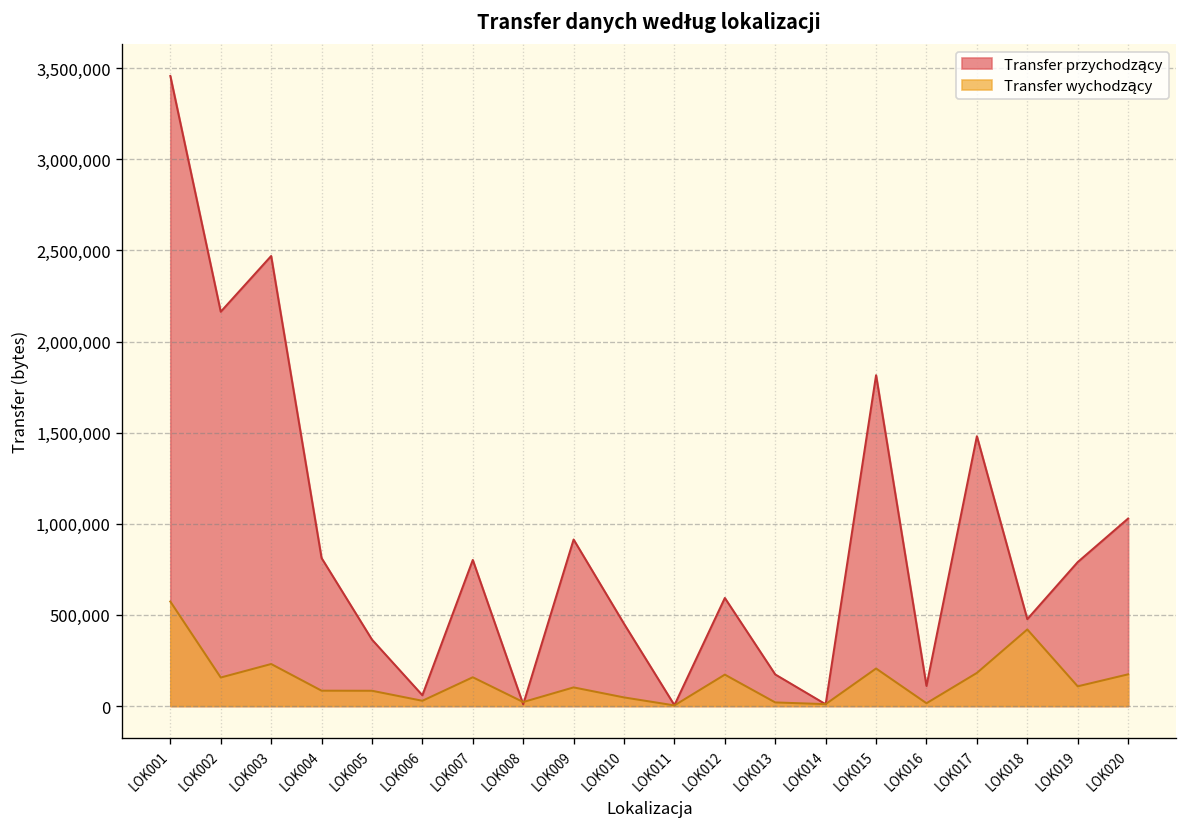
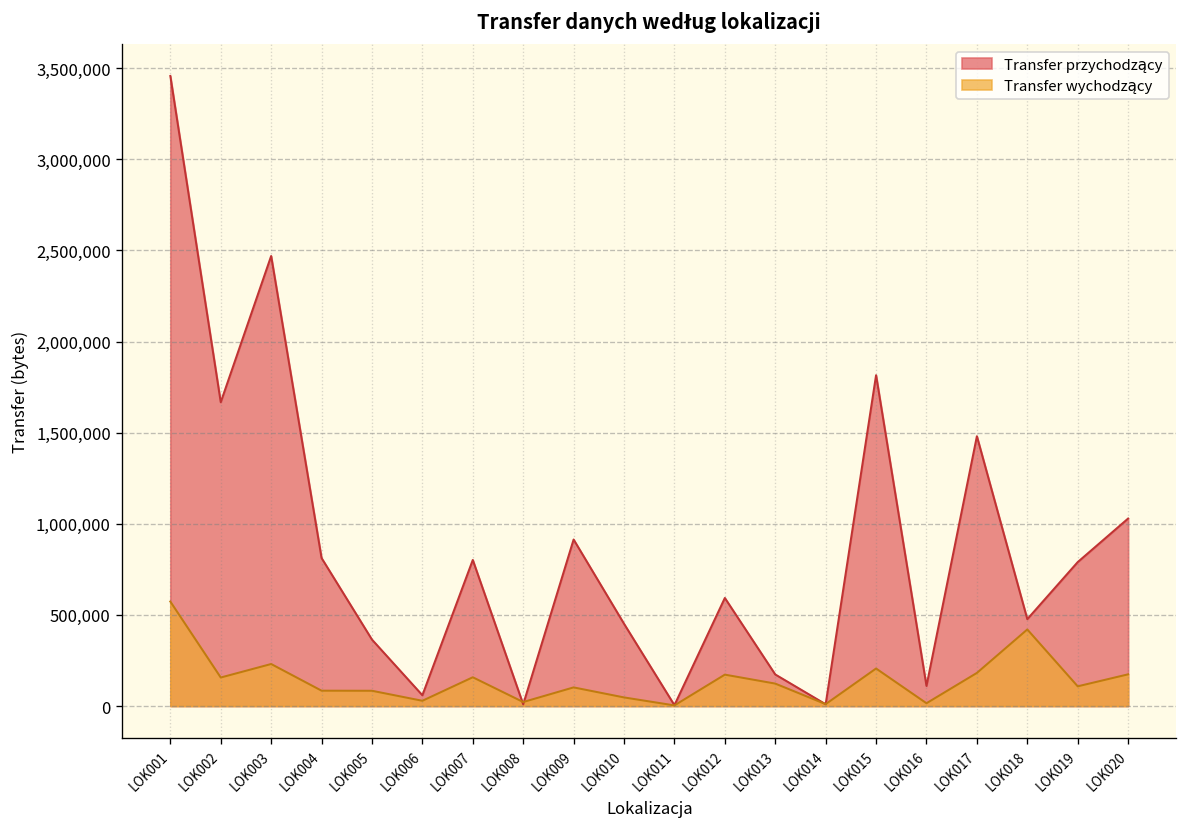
  {
    "Transfer przychodzący": {
      "LOK001": "3,460,000",
-     "LOK002": "2,160,000",
+     "LOK002": "1,670,000",
      "LOK003": "2,470,000",
      "LOK004": "810,000",
      "LOK005": "360,000",
      "LOK006": "60,000",
      "LOK007": "800,000",
      "LOK009": "910,000",
      "LOK010": "450,000",
      "LOK012": "590,000",
      "LOK013": "170,000",
      "LOK015": "1,820,000",
      "LOK016": "110,000",
      "LOK017": "1,480,000",
      "LOK018": "480,000",
      "LOK019": "790,000",
      "LOK020": "1,030,000"
    },
    "Transfer wychodzący": {
      "LOK001": "570,000",
      "LOK002": "160,000",
      "LOK003": "230,000",
      "LOK004": "80,000",
      "LOK005": "80,000",
      "LOK006": "30,000",
      "LOK007": "160,000",
      "LOK009": "100,000",
      "LOK010": "50,000",
      "LOK012": "170,000",
-     "LOK013": "20,000",
+     "LOK013": "120,000",
      "LOK015": "210,000",
      "LOK016": "20,000",
      "LOK017": "180,000",
      "LOK018": "420,000",
      "LOK019": "110,000",
      "LOK020": "170,000"
    }
  }
